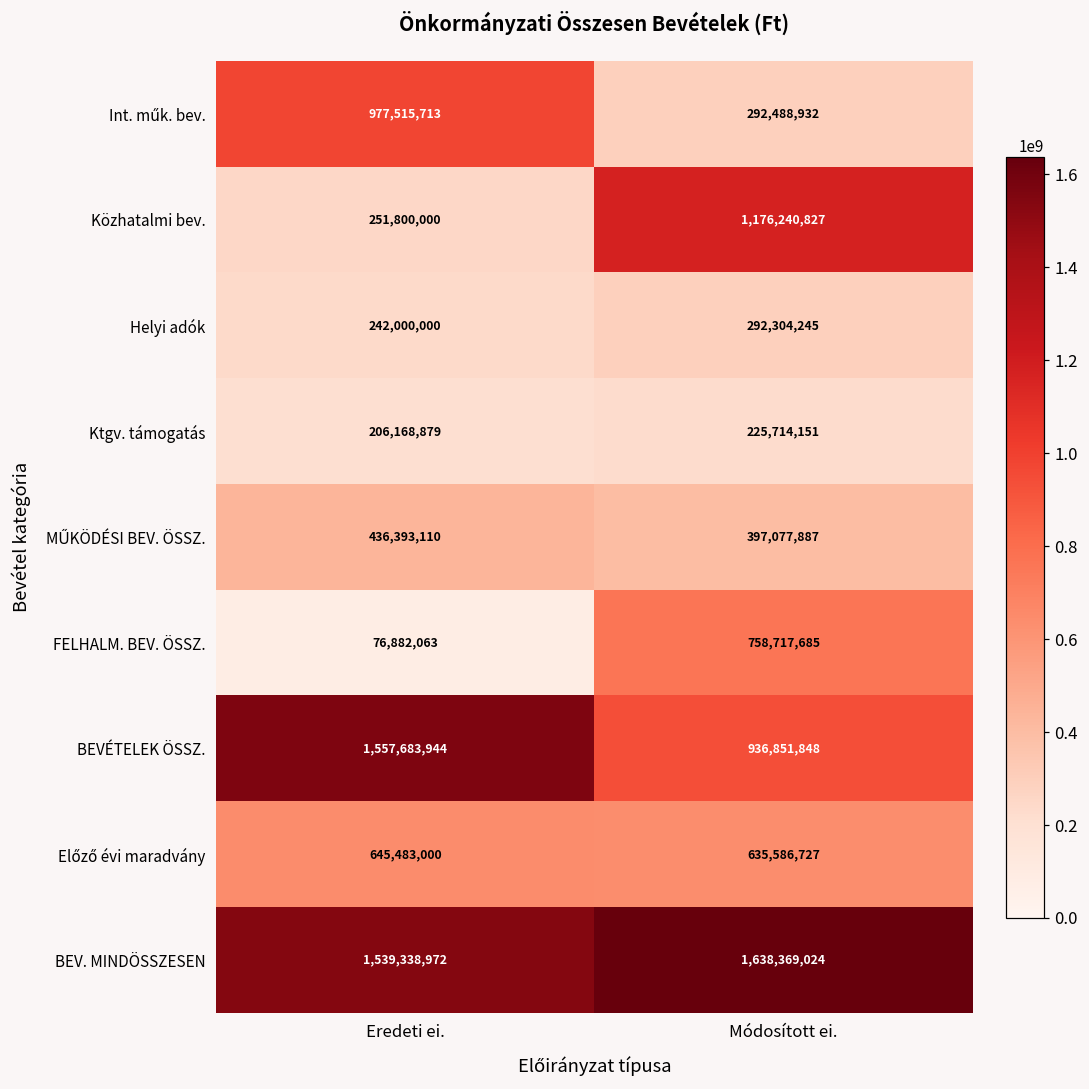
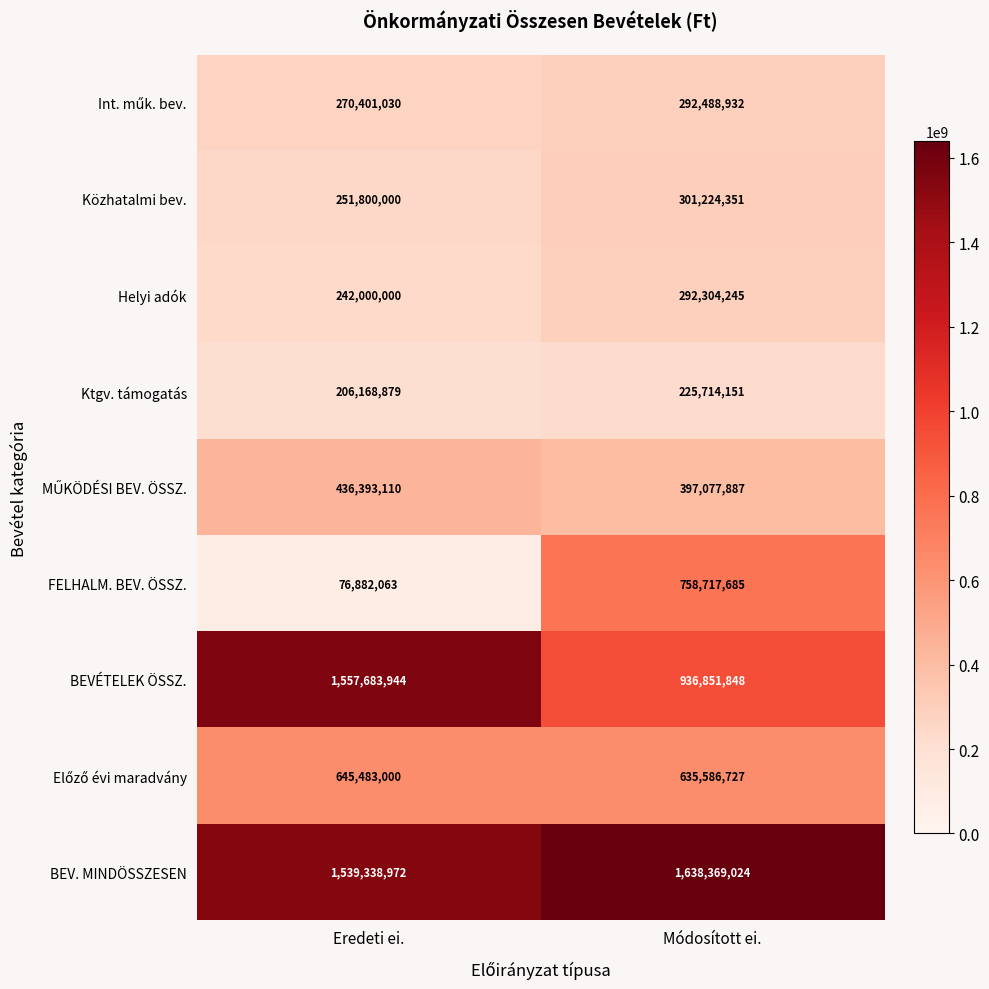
  {
    "Int. műk. bev.": {
-     "Eredeti ei.": "977,515,713",
+     "Eredeti ei.": "270,401,030",
      "Módosított ei.": "292,488,932"
    },
    "Közhatalmi bev.": {
      "Eredeti ei.": "251,800,000",
-     "Módosított ei.": "1,176,240,827"
+     "Módosított ei.": "301,224,351"
    },
    "Helyi adók": {
      "Eredeti ei.": "242,000,000",
      "Módosított ei.": "292,304,245"
    },
    "Ktgv. támogatás": {
      "Eredeti ei.": "206,168,879",
      "Módosított ei.": "225,714,151"
    },
    "MŰKÖDÉSI BEV. ÖSSZ.": {
      "Eredeti ei.": "436,393,110",
      "Módosított ei.": "397,077,887"
    },
    "FELHALM. BEV. ÖSSZ.": {
      "Eredeti ei.": "76,882,063",
      "Módosított ei.": "758,717,685"
    },
    "BEVÉTELEK ÖSSZ.": {
      "Eredeti ei.": "1,557,683,944",
      "Módosított ei.": "936,851,848"
    },
    "Előző évi maradvány": {
      "Eredeti ei.": "645,483,000",
      "Módosított ei.": "635,586,727"
    },
    "BEV. MINDÖSSZESEN": {
      "Eredeti ei.": "1,539,338,972",
      "Módosított ei.": "1,638,369,024"
    }
  }
